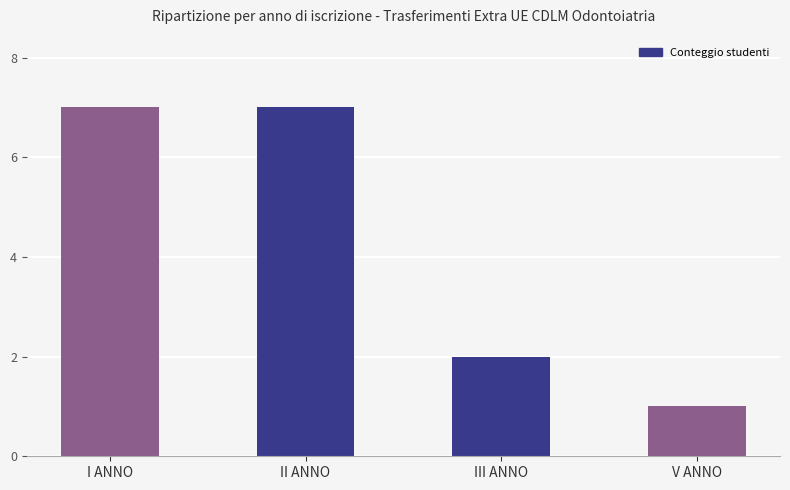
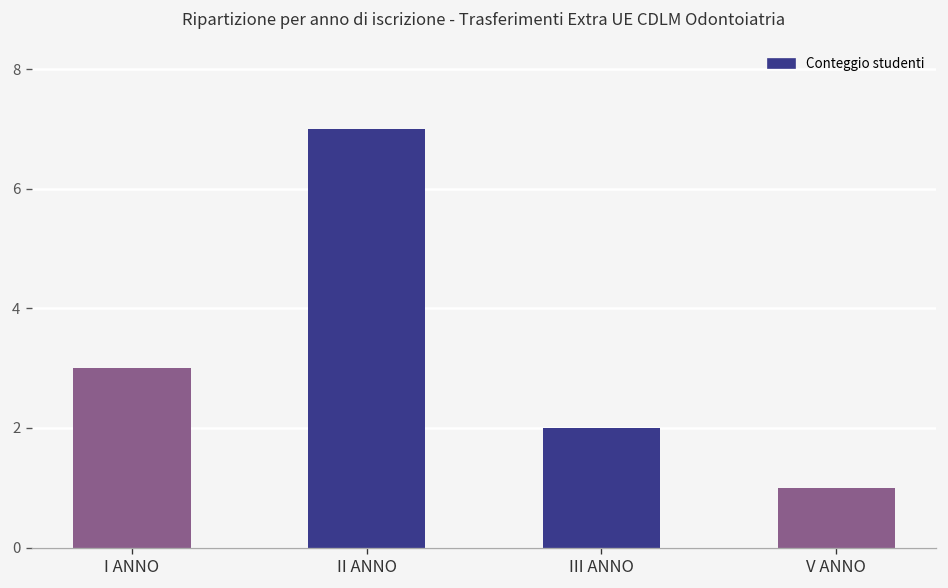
  {
-   "I ANNO": 7,
+   "I ANNO": 3,
    "II ANNO": 7,
    "III ANNO": 2,
    "V ANNO": 1
  }
